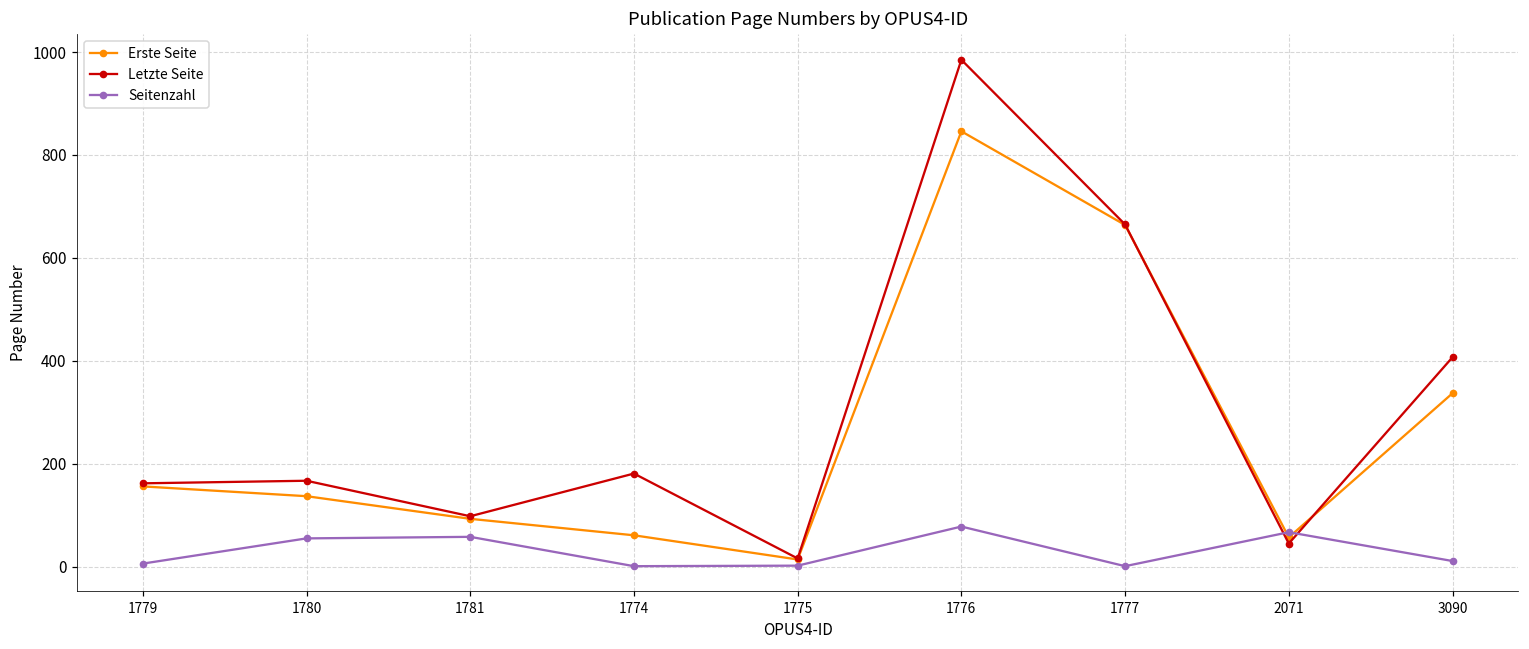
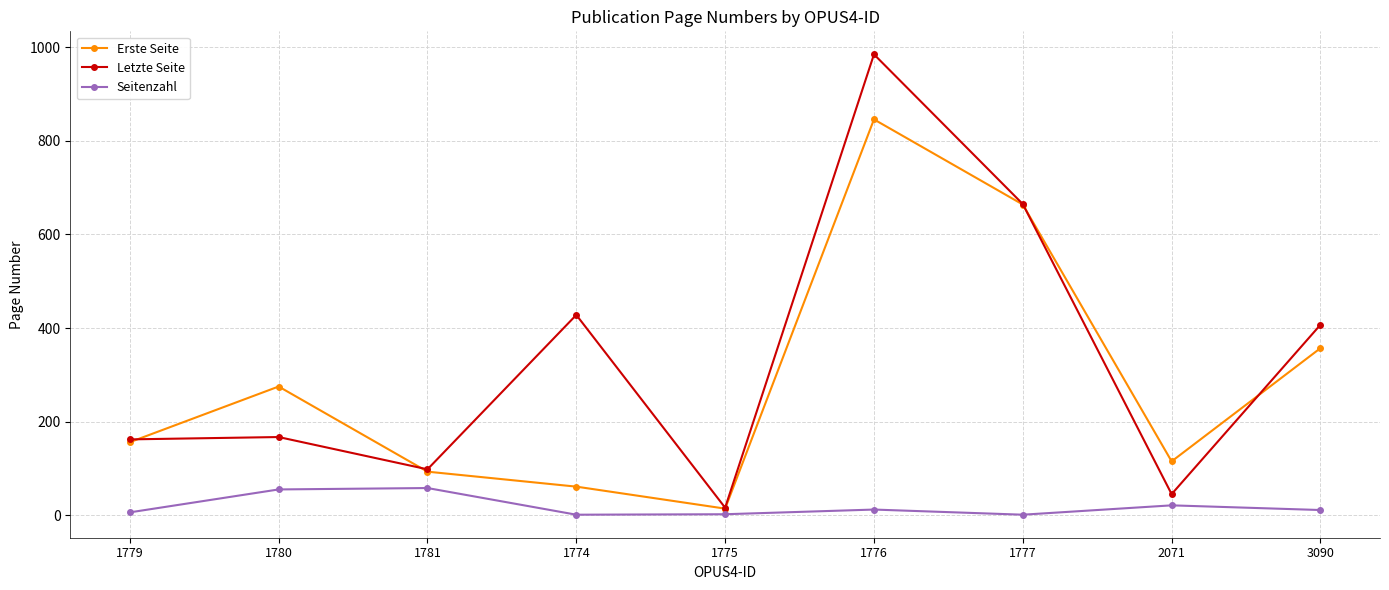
  {
    "Erste Seite": {
      "1779": 160,
-     "1780": 140,
+     "1780": 280,
      "1774": 60,
      "1776": 850,
-     "2071": 60,
-     "3090": 340
+     "2071": 120,
+     "3090": 360
    },
    "Letzte Seite": {
      "1779": 160,
      "1780": 170,
-     "1774": 180,
+     "1774": 430,
      "1776": 990,
      "2071": 50,
      "3090": 410
    },
    "Seitenzahl": {
      "1779": 10,
      "1780": 60,
      "1781": 60,
      "1774": 0,
      "1775": 0,
-     "1776": 80,
+     "1776": 10,
      "1777": 0,
-     "2071": 70,
+     "2071": 20,
      "3090": 10
    }
  }
